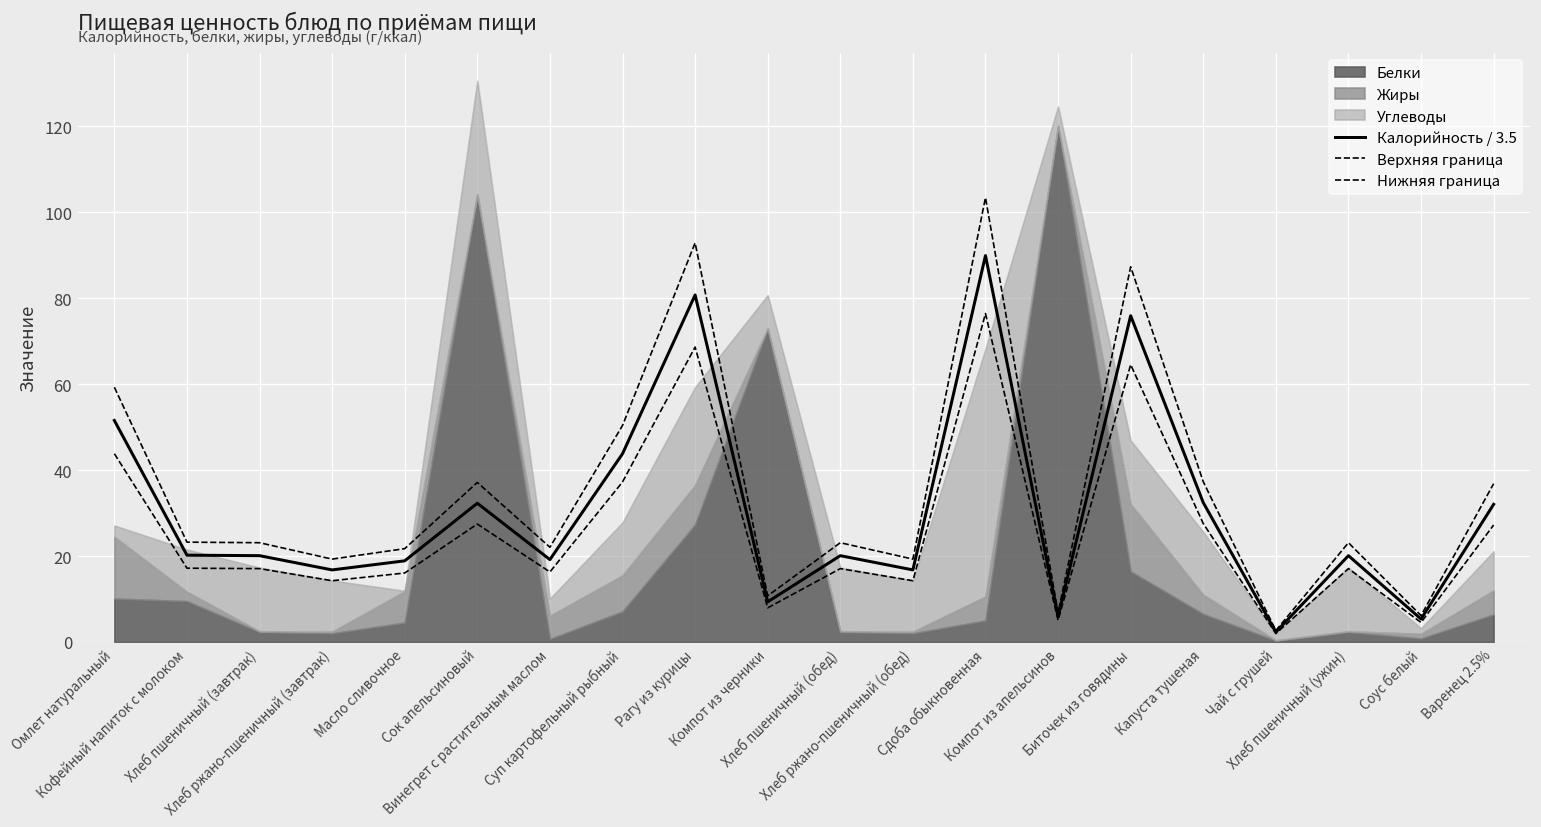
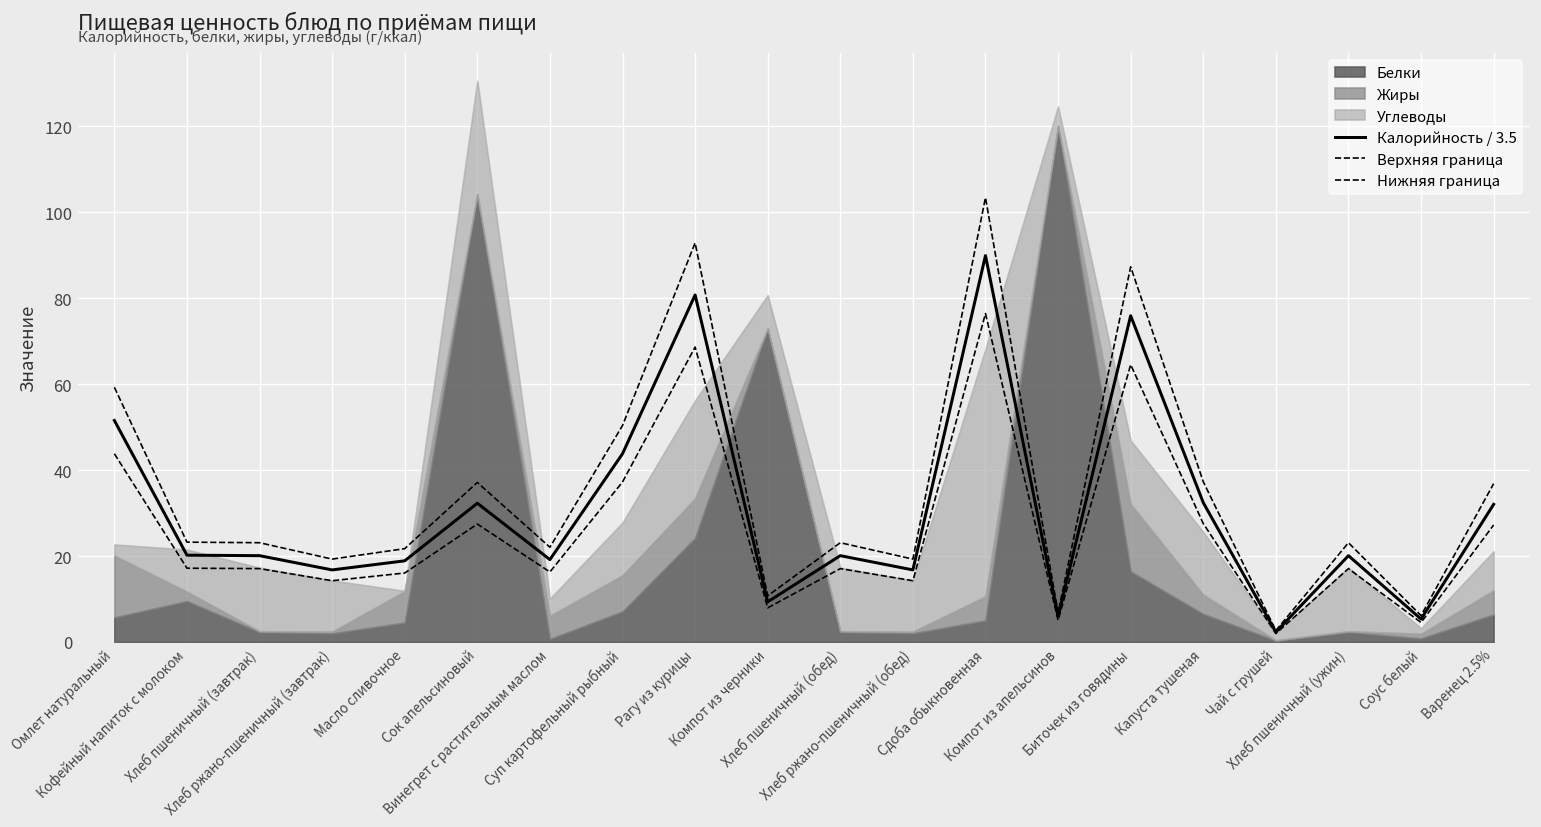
  {
    "Белки": {
-     "Омлет натуральный": 10,
+     "Омлет натуральный": 6,
      "Кофейный напиток с молоком": 10,
      "Масло сливочное": 5,
      "Винегрет с растительным маслом": 1,
      "Суп картофельный рыбный": 7,
-     "Рагу из курицы": 27,
+     "Рагу из курицы": 24,
      "Сдоба обыкновенная": 5,
      "Биточек из говядины": 16,
      "Капуста тушеная": 7,
      "Соус белый": 1,
      "Варенец 2.5%": 6
    }
  }
